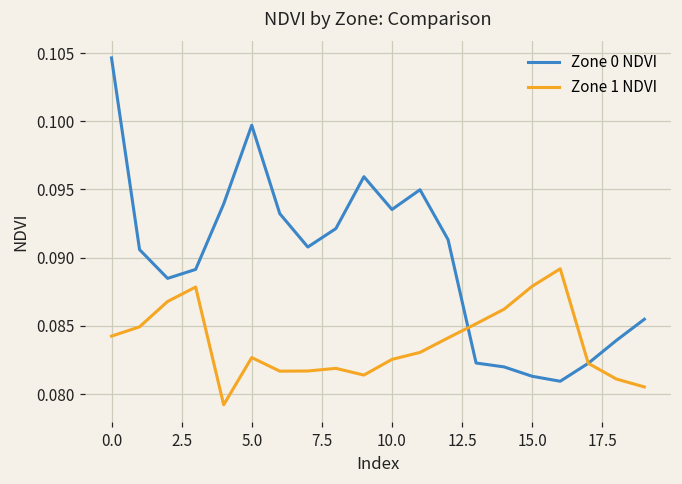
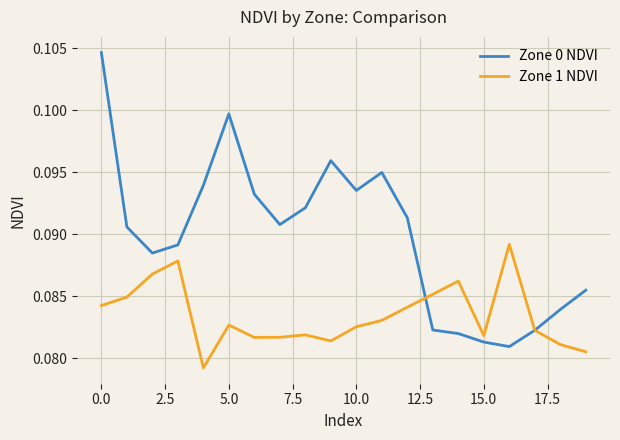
  {
    "Zone 0 NDVI": {
      "0.0": 0.1046,
      "5.0": 0.0997,
      "10.0": 0.0935,
      "15.0": 0.0813
    },
    "Zone 1 NDVI": {
      "0.0": 0.0842,
      "5.0": 0.0827,
      "10.0": 0.0825,
-     "15.0": 0.0879
+     "15.0": 0.0818
    }
  }
